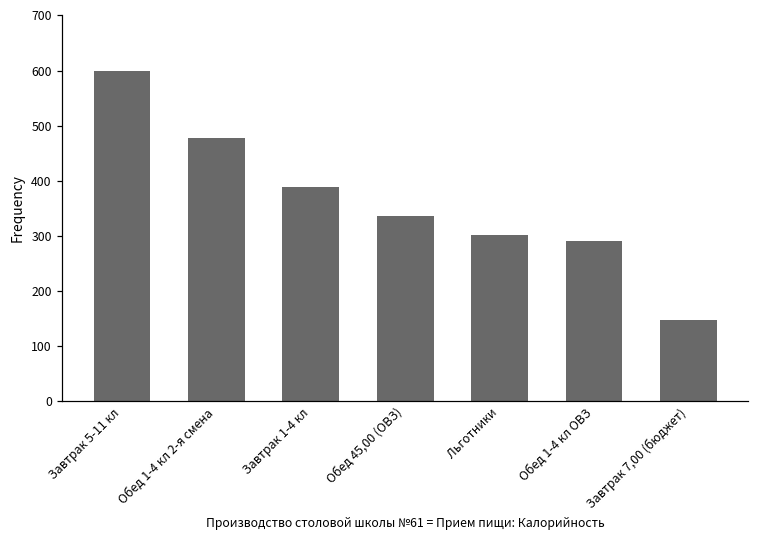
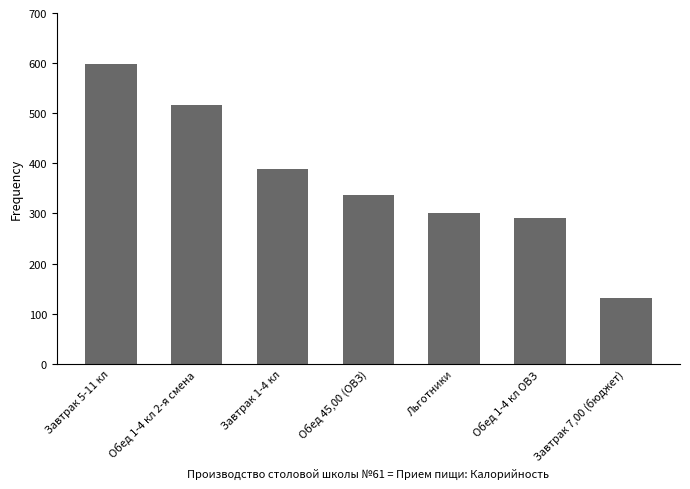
  {
    "Завтрак 5-11 кл": 600,
-   "Обед 1-4 кл 2-я смена": 480,
+   "Обед 1-4 кл 2-я смена": 520,
    "Завтрак 1-4 кл": 390,
    "Обед 45,00 (ОВЗ)": 340,
    "Льготники": 300,
    "Обед 1-4 кл ОВЗ": 290,
-   "Завтрак 7,00 (бюджет)": 150
+   "Завтрак 7,00 (бюджет)": 130
  }
